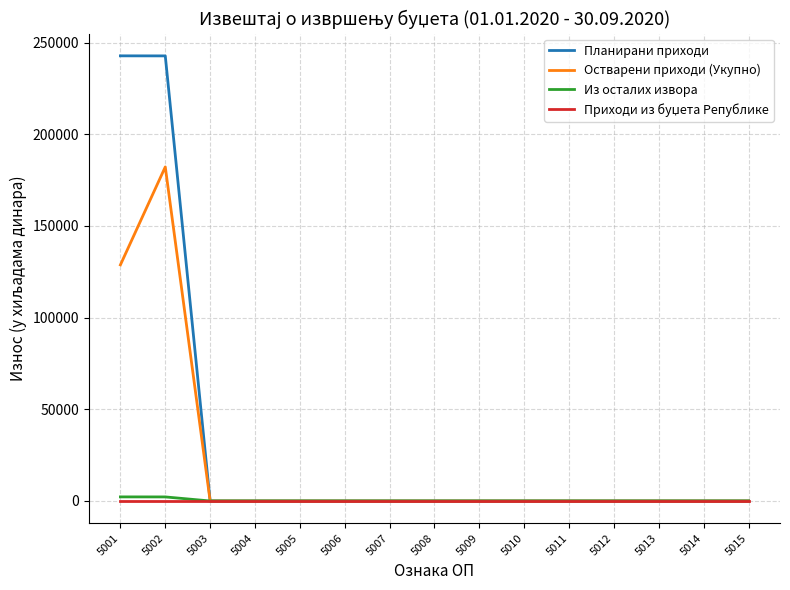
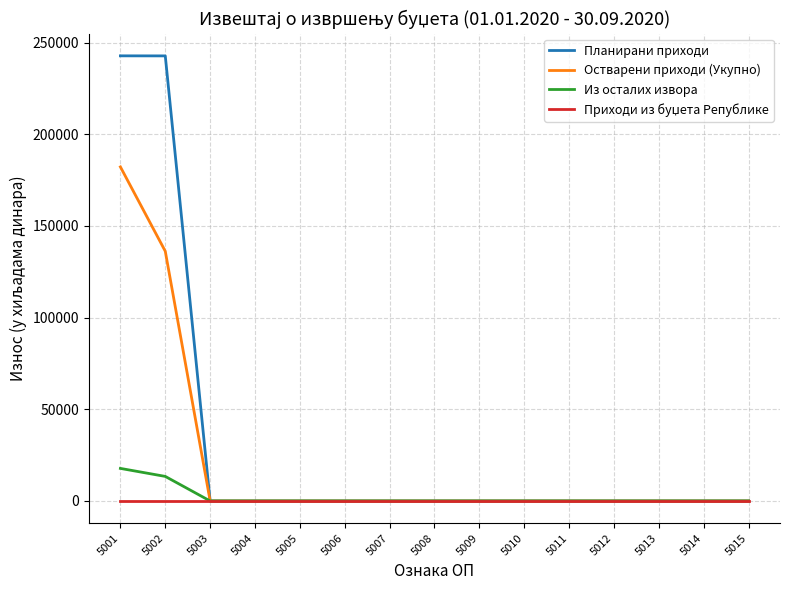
  {
    "Планирани приходи": {
      "5001": 243000,
      "5002": 243000
    },
    "Остварени приходи (Укупно)": {
-     "5001": 129000,
-     "5002": 182000
+     "5001": 182000,
+     "5002": 136000
    },
    "Из осталих извора": {
-     "5001": 2000,
-     "5002": 2000
+     "5001": 18000,
+     "5002": 13000
    },
    "Приходи из буџета Републике": {
      "5001": 0,
      "5002": 0
    }
  }
